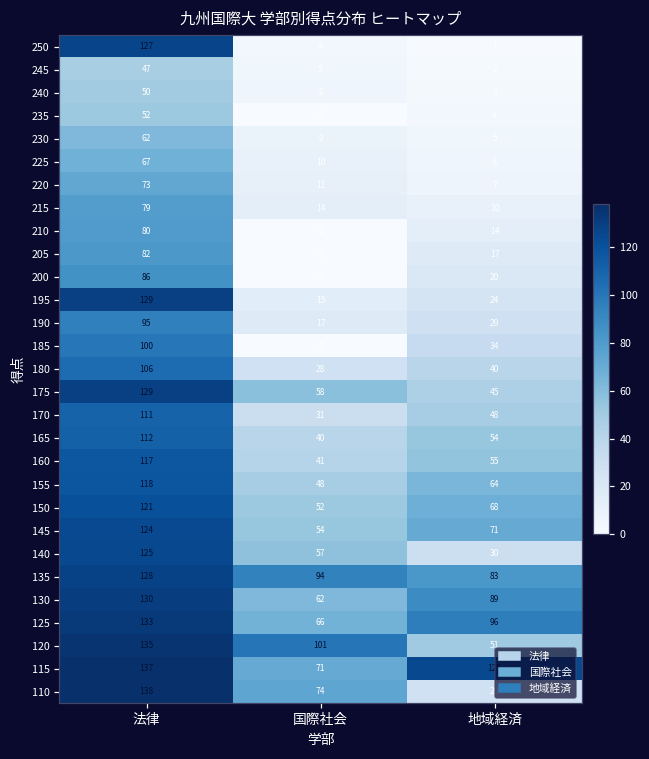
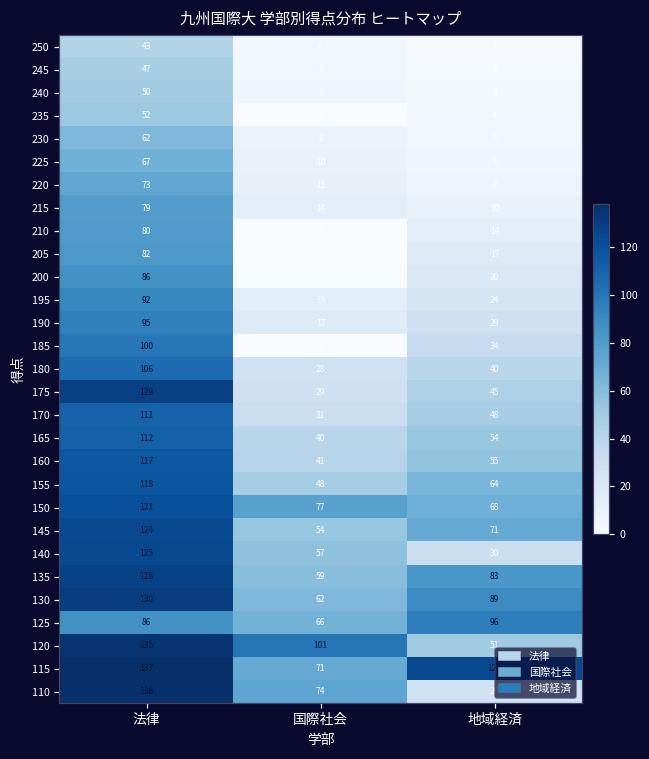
  {
    "250": {
-     "法律": 127
+     "法律": 43
    },
    "245": {
      "法律": 47
    },
    "240": {
      "法律": 50
    },
    "235": {
      "法律": 52
    },
    "230": {
      "法律": 62
    },
    "225": {
      "法律": 67
    },
    "220": {
      "法律": 73
    },
    "215": {
      "法律": 79
    },
    "210": {
      "法律": 80
    },
    "205": {
      "法律": 82
    },
    "200": {
      "法律": 86
    },
    "195": {
-     "法律": 129
+     "法律": 92
    },
    "190": {
      "法律": 95,
      "地域経済": 29
    },
    "185": {
      "法律": 100,
      "地域経済": 34
    },
    "180": {
      "法律": 106,
      "地域経済": 40
    },
    "175": {
      "法律": 129,
-     "国際社会": 58,
+     "国際社会": 29,
      "地域経済": 45
    },
    "170": {
      "法律": 111,
      "国際社会": 31,
      "地域経済": 48
    },
    "165": {
      "法律": 112,
      "国際社会": 40,
      "地域経済": 54
    },
    "160": {
      "法律": 117,
      "国際社会": 41,
      "地域経済": 55
    },
    "155": {
      "法律": 118,
      "国際社会": 48,
      "地域経済": 64
    },
    "150": {
      "法律": 121,
-     "国際社会": 52,
+     "国際社会": 77,
      "地域経済": 68
    },
    "145": {
      "法律": 124,
      "国際社会": 54,
      "地域経済": 71
    },
    "140": {
      "法律": 125,
      "国際社会": 57,
      "地域経済": 30
    },
    "135": {
      "法律": 128,
-     "国際社会": 94,
+     "国際社会": 59,
      "地域経済": 83
    },
    "130": {
      "法律": 130,
      "国際社会": 62,
      "地域経済": 89
    },
    "125": {
-     "法律": 133,
+     "法律": 86,
      "国際社会": 66,
      "地域経済": 96
    },
    "120": {
      "法律": 135,
      "国際社会": 101
    },
    "115": {
      "法律": 137,
      "国際社会": 71
    },
    "110": {
      "法律": 138,
      "国際社会": 74
    }
  }
